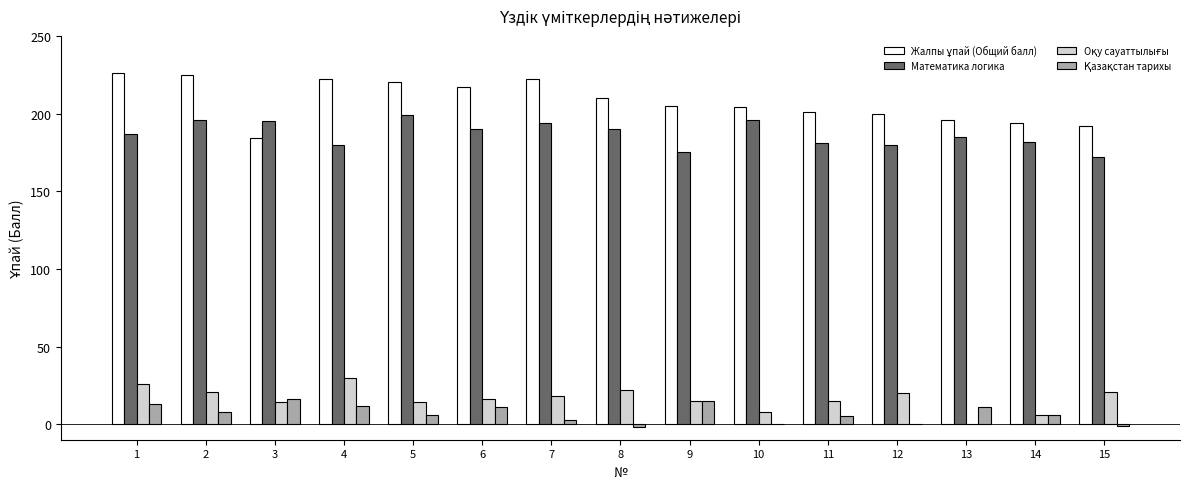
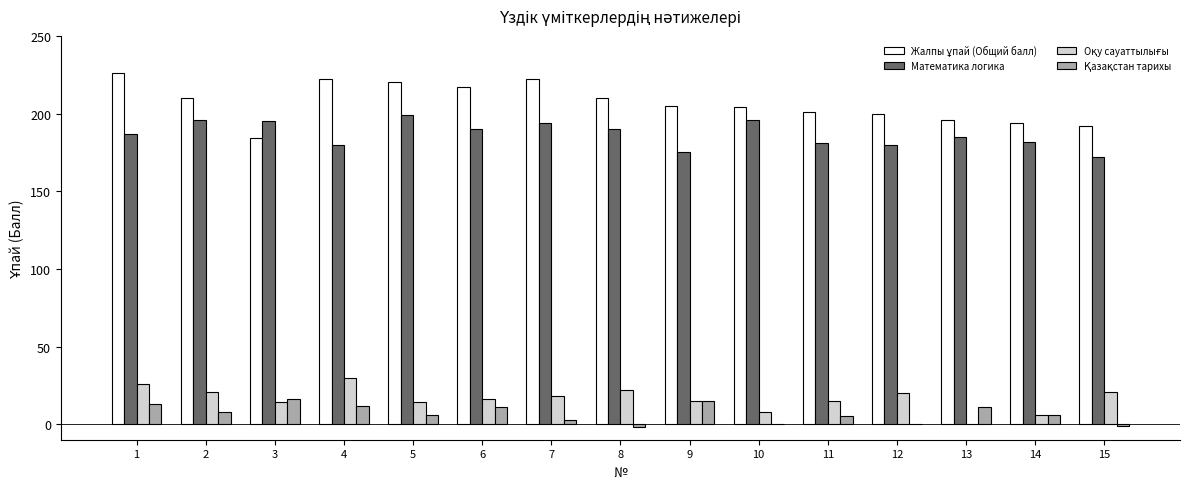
  {
    "Жалпы ұпай (Общий балл)": {
      "1": 226,
-     "2": 225,
+     "2": 210,
      "3": 184,
      "4": 222,
      "5": 220,
      "6": 217,
      "7": 222,
      "8": 210,
      "9": 205,
      "10": 204,
      "11": 201,
      "12": 200,
      "13": 196,
      "14": 194,
      "15": 192
    },
    "Математика логика": {
      "1": 187,
      "2": 196,
      "3": 195,
      "4": 180,
      "5": 199,
      "6": 190,
      "7": 194,
      "8": 190,
      "9": 175,
      "10": 196,
      "11": 181,
      "12": 180,
      "13": 185,
      "14": 182,
      "15": 172
    },
    "Оқу сауаттылығы": {
      "1": 26,
      "2": 21,
      "3": 14,
      "4": 30,
      "5": 14,
      "6": 16,
      "7": 18,
      "8": 22,
      "9": 15,
      "10": 8,
      "11": 15,
      "12": 20,
      "13": 0,
      "14": 6,
      "15": 21
    },
    "Қазақстан тарихы": {
      "1": 13,
      "2": 8,
      "3": 16,
      "4": 12,
      "5": 6,
      "6": 11,
      "7": 3,
      "8": -2,
      "9": 15,
      "10": 0,
      "11": 5,
      "12": 0,
      "13": 11,
      "14": 6
    }
  }
